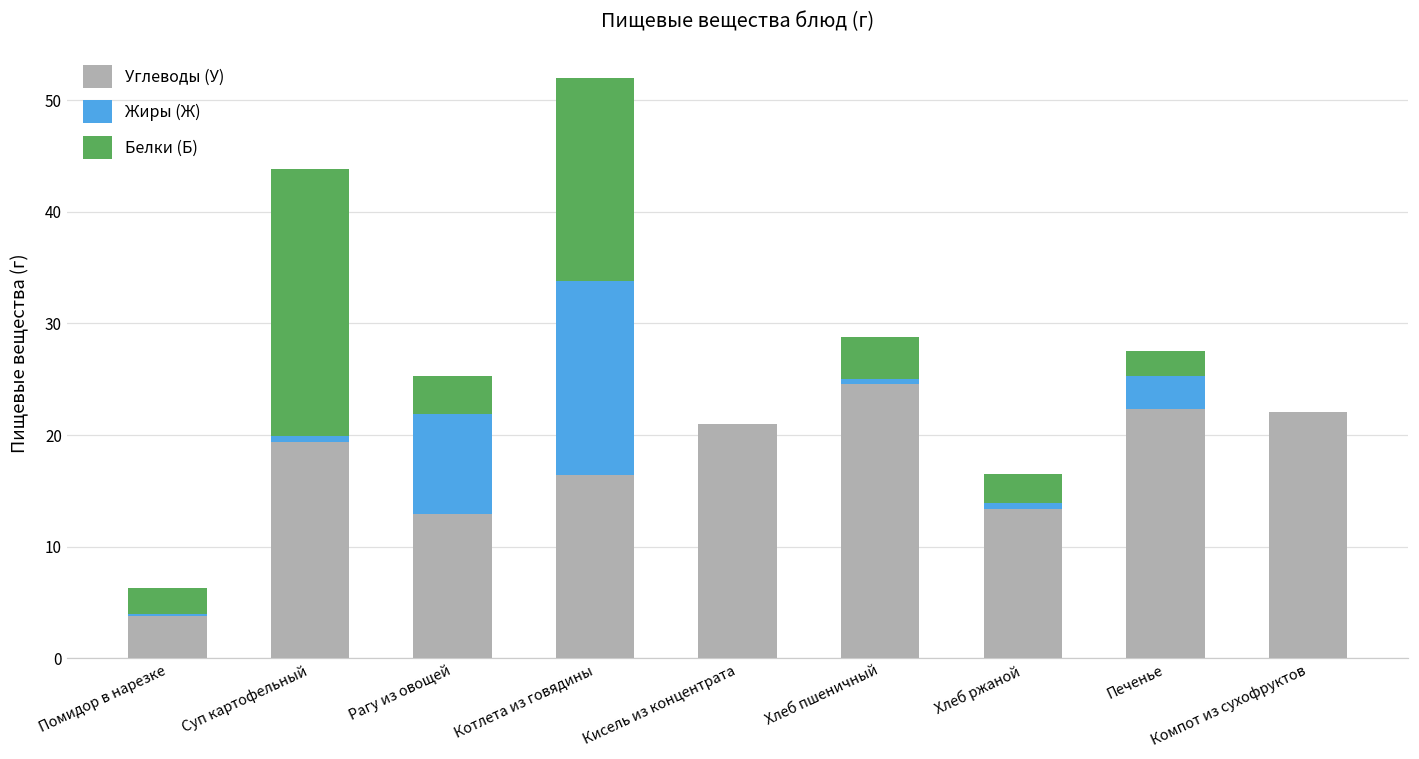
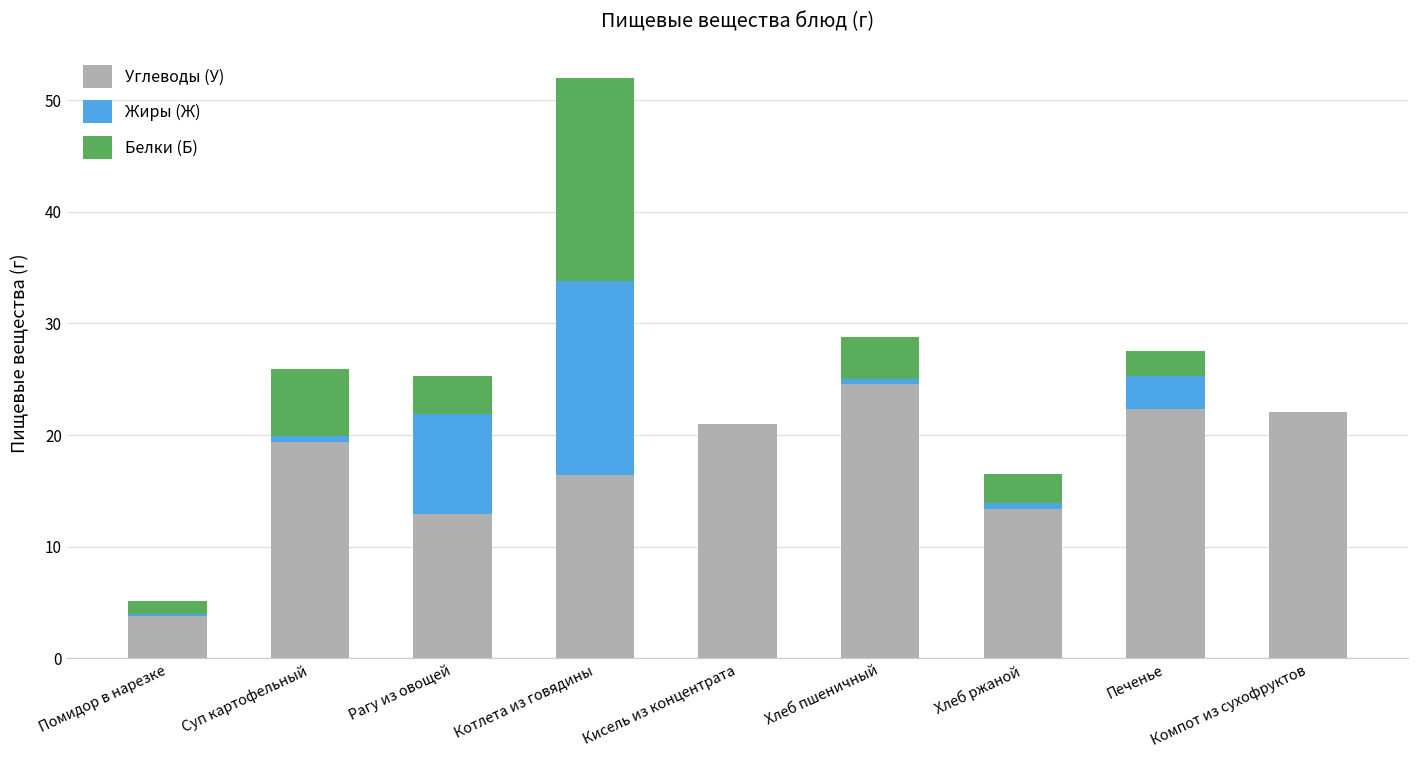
  {
    "Углеводы (У)": {
      "Помидор в нарезке": 3.8,
      "Суп картофельный": 19.4,
      "Рагу из овощей": 12.9,
      "Котлета из говядины": 16.4,
      "Кисель из концентрата": 21.0,
      "Хлеб пшеничный": 24.6,
      "Хлеб ржаной": 13.4,
      "Печенье": 22.3,
      "Компот из сухофруктов": 22.1
    },
    "Жиры (Ж)": {
      "Суп картофельный": 0.5,
      "Рагу из овощей": 9.0,
      "Котлета из говядины": 17.4,
      "Кисель из концентрата": 0.0,
      "Хлеб пшеничный": 0.4,
      "Хлеб ржаной": 0.5,
      "Печенье": 2.9,
      "Компот из сухофруктов": 0.0
    },
    "Белки (Б)": {
-     "Помидор в нарезке": 2.3,
-     "Суп картофельный": 23.9,
+     "Помидор в нарезке": 1.1,
+     "Суп картофельный": 6.0,
      "Рагу из овощей": 3.4,
      "Котлета из говядины": 18.2,
      "Кисель из концентрата": 0.0,
      "Хлеб пшеничный": 3.8,
      "Хлеб ржаной": 2.6,
      "Печенье": 2.3
    }
  }
